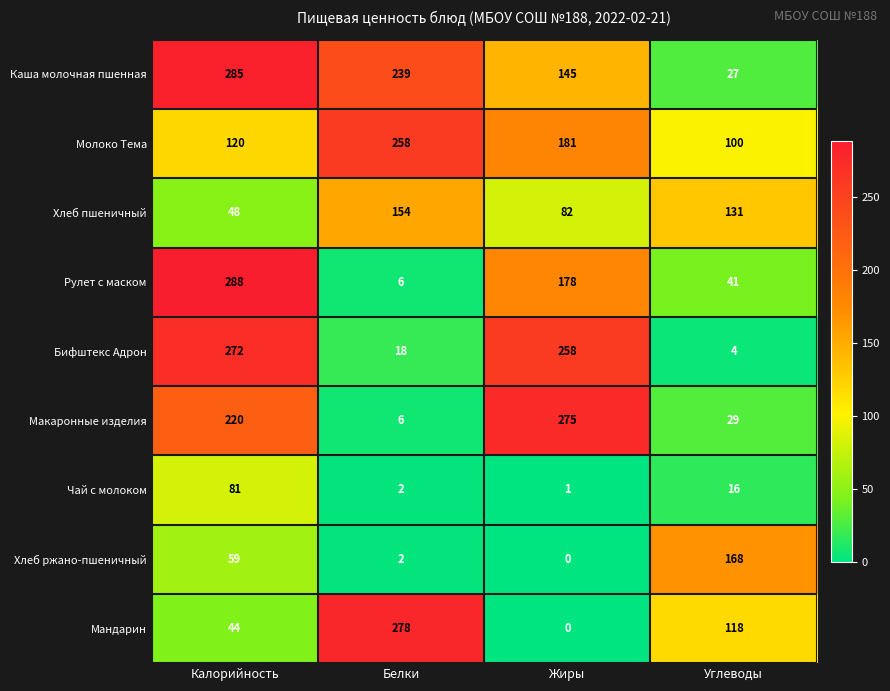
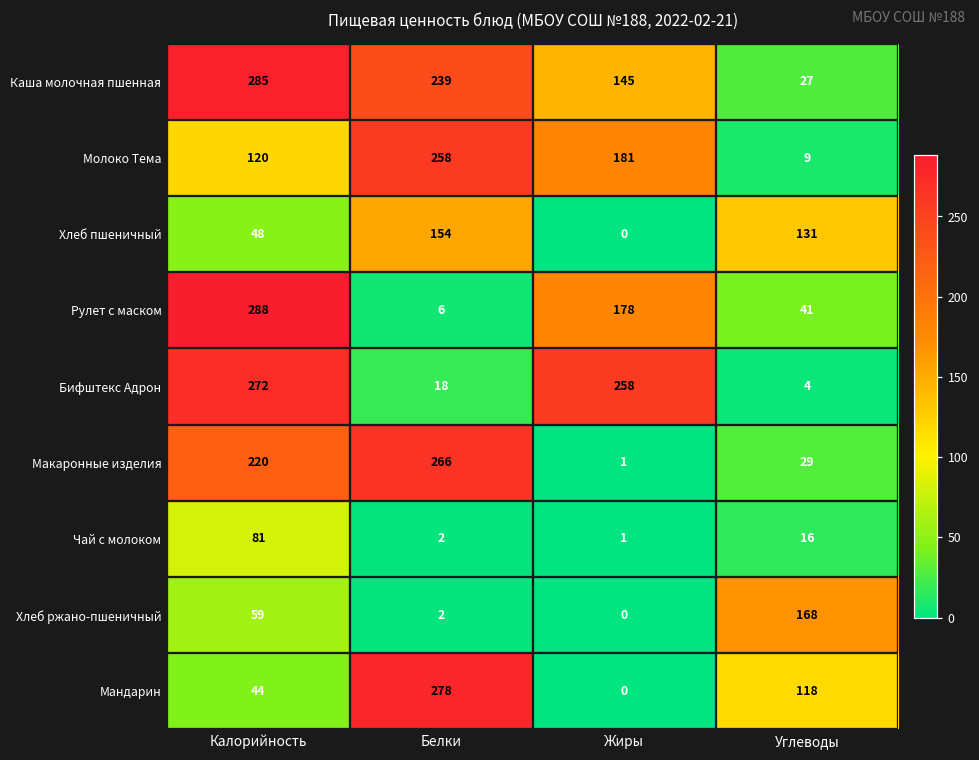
  {
    "Каша молочная пшенная": {
      "Калорийность": 285,
      "Белки": 239,
      "Жиры": 145,
      "Углеводы": 27
    },
    "Молоко Тема": {
      "Калорийность": 120,
      "Белки": 258,
      "Жиры": 181,
-     "Углеводы": 100
+     "Углеводы": 9
    },
    "Хлеб пшеничный": {
      "Калорийность": 48,
      "Белки": 154,
-     "Жиры": 82,
+     "Жиры": 0,
      "Углеводы": 131
    },
    "Рулет с маском": {
      "Калорийность": 288,
      "Белки": 6,
      "Жиры": 178,
      "Углеводы": 41
    },
    "Бифштекс Адрон": {
      "Калорийность": 272,
      "Белки": 18,
      "Жиры": 258,
      "Углеводы": 4
    },
    "Макаронные изделия": {
      "Калорийность": 220,
-     "Белки": 6,
-     "Жиры": 275,
+     "Белки": 266,
+     "Жиры": 1,
      "Углеводы": 29
    },
    "Чай с молоком": {
      "Калорийность": 81,
      "Белки": 2,
      "Жиры": 1,
      "Углеводы": 16
    },
    "Хлеб ржано-пшеничный": {
      "Калорийность": 59,
      "Белки": 2,
      "Жиры": 0,
      "Углеводы": 168
    },
    "Мандарин": {
      "Калорийность": 44,
      "Белки": 278,
      "Жиры": 0,
      "Углеводы": 118
    }
  }
